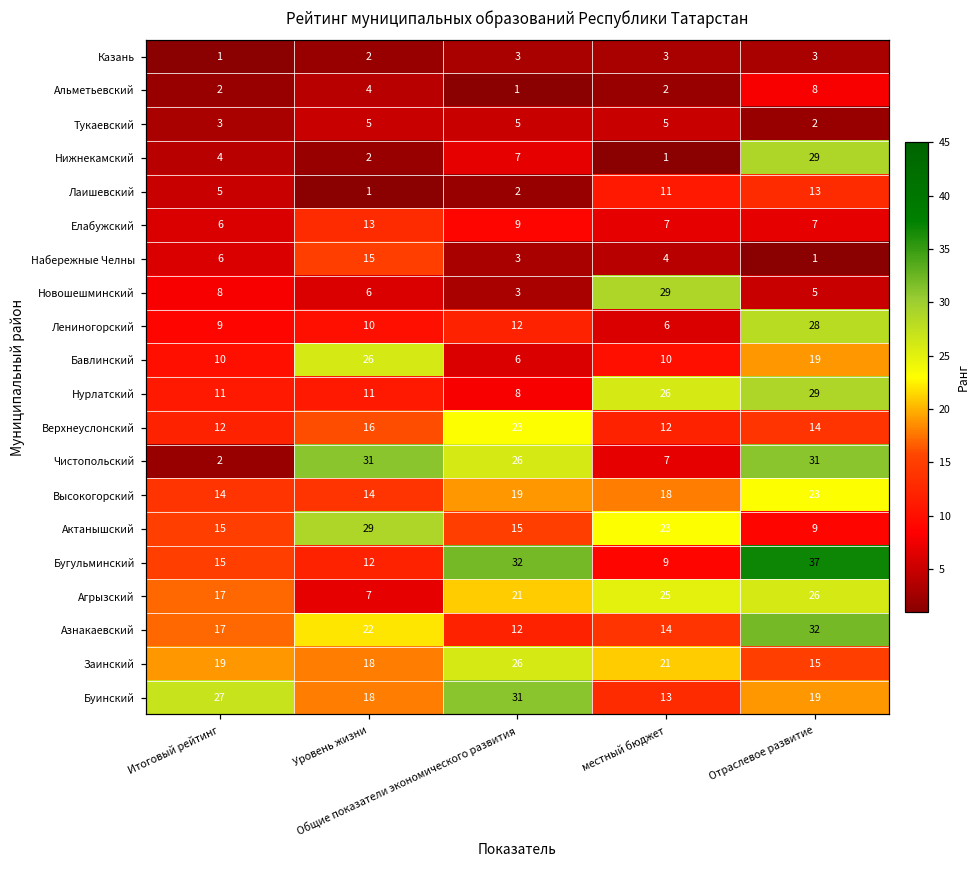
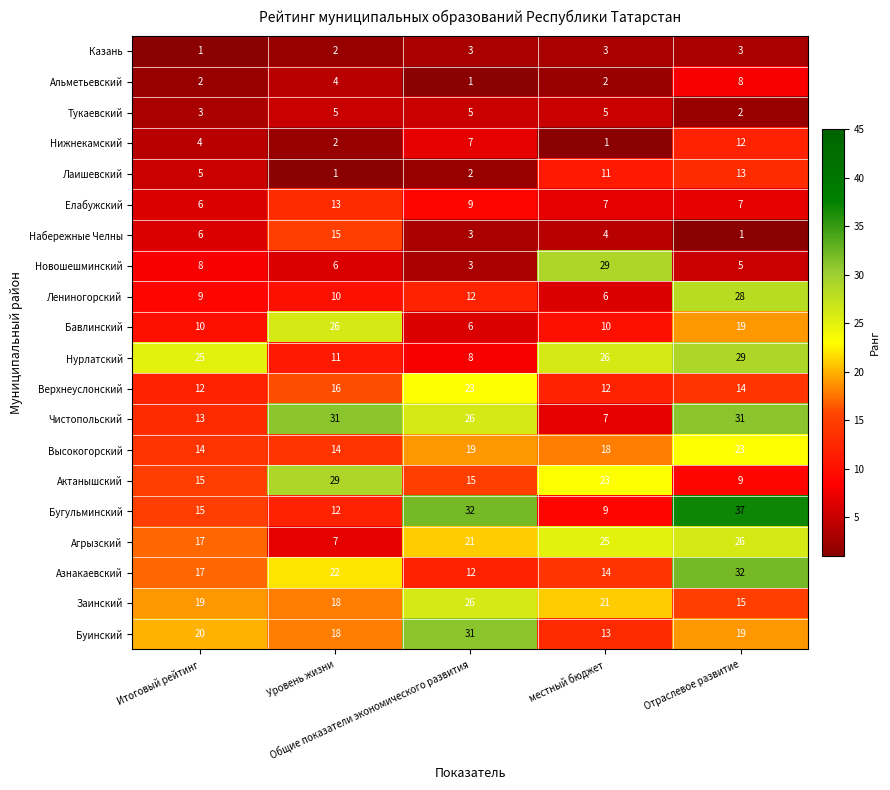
  {
    "Казань": {
      "Итоговый рейтинг": 1,
      "Уровень жизни": 2,
      "Общие показатели экономического развития": 3,
      "местный бюджет": 3,
      "Отраслевое развитие": 3
    },
    "Альметьевский": {
      "Итоговый рейтинг": 2,
      "Уровень жизни": 4,
      "Общие показатели экономического развития": 1,
      "местный бюджет": 2,
      "Отраслевое развитие": 8
    },
    "Тукаевский": {
      "Итоговый рейтинг": 3,
      "Уровень жизни": 5,
      "Общие показатели экономического развития": 5,
      "местный бюджет": 5,
      "Отраслевое развитие": 2
    },
    "Нижнекамский": {
      "Итоговый рейтинг": 4,
      "Уровень жизни": 2,
      "Общие показатели экономического развития": 7,
      "местный бюджет": 1,
-     "Отраслевое развитие": 29
+     "Отраслевое развитие": 12
    },
    "Лаишевский": {
      "Итоговый рейтинг": 5,
      "Уровень жизни": 1,
      "Общие показатели экономического развития": 2,
      "местный бюджет": 11,
      "Отраслевое развитие": 13
    },
    "Елабужский": {
      "Итоговый рейтинг": 6,
      "Уровень жизни": 13,
      "Общие показатели экономического развития": 9,
      "местный бюджет": 7,
      "Отраслевое развитие": 7
    },
    "Набережные Челны": {
      "Итоговый рейтинг": 6,
      "Уровень жизни": 15,
      "Общие показатели экономического развития": 3,
      "местный бюджет": 4,
      "Отраслевое развитие": 1
    },
    "Новошешминский": {
      "Итоговый рейтинг": 8,
      "Уровень жизни": 6,
      "Общие показатели экономического развития": 3,
      "местный бюджет": 29,
      "Отраслевое развитие": 5
    },
    "Лениногорский": {
      "Итоговый рейтинг": 9,
      "Уровень жизни": 10,
      "Общие показатели экономического развития": 12,
      "местный бюджет": 6,
      "Отраслевое развитие": 28
    },
    "Бавлинский": {
      "Итоговый рейтинг": 10,
      "Уровень жизни": 26,
      "Общие показатели экономического развития": 6,
      "местный бюджет": 10,
      "Отраслевое развитие": 19
    },
    "Нурлатский": {
-     "Итоговый рейтинг": 11,
+     "Итоговый рейтинг": 25,
      "Уровень жизни": 11,
      "Общие показатели экономического развития": 8,
      "местный бюджет": 26,
      "Отраслевое развитие": 29
    },
    "Верхнеуслонский": {
      "Итоговый рейтинг": 12,
      "Уровень жизни": 16,
      "Общие показатели экономического развития": 23,
      "местный бюджет": 12,
      "Отраслевое развитие": 14
    },
    "Чистопольский": {
-     "Итоговый рейтинг": 2,
+     "Итоговый рейтинг": 13,
      "Уровень жизни": 31,
      "Общие показатели экономического развития": 26,
      "местный бюджет": 7,
      "Отраслевое развитие": 31
    },
    "Высокогорский": {
      "Итоговый рейтинг": 14,
      "Уровень жизни": 14,
      "Общие показатели экономического развития": 19,
      "местный бюджет": 18,
      "Отраслевое развитие": 23
    },
    "Актанышский": {
      "Итоговый рейтинг": 15,
      "Уровень жизни": 29,
      "Общие показатели экономического развития": 15,
      "местный бюджет": 23,
      "Отраслевое развитие": 9
    },
    "Бугульминский": {
      "Итоговый рейтинг": 15,
      "Уровень жизни": 12,
      "Общие показатели экономического развития": 32,
      "местный бюджет": 9,
      "Отраслевое развитие": 37
    },
    "Агрызский": {
      "Итоговый рейтинг": 17,
      "Уровень жизни": 7,
      "Общие показатели экономического развития": 21,
      "местный бюджет": 25,
      "Отраслевое развитие": 26
    },
    "Азнакаевский": {
      "Итоговый рейтинг": 17,
      "Уровень жизни": 22,
      "Общие показатели экономического развития": 12,
      "местный бюджет": 14,
      "Отраслевое развитие": 32
    },
    "Заинский": {
      "Итоговый рейтинг": 19,
      "Уровень жизни": 18,
      "Общие показатели экономического развития": 26,
      "местный бюджет": 21,
      "Отраслевое развитие": 15
    },
    "Буинский": {
-     "Итоговый рейтинг": 27,
+     "Итоговый рейтинг": 20,
      "Уровень жизни": 18,
      "Общие показатели экономического развития": 31,
      "местный бюджет": 13,
      "Отраслевое развитие": 19
    }
  }
